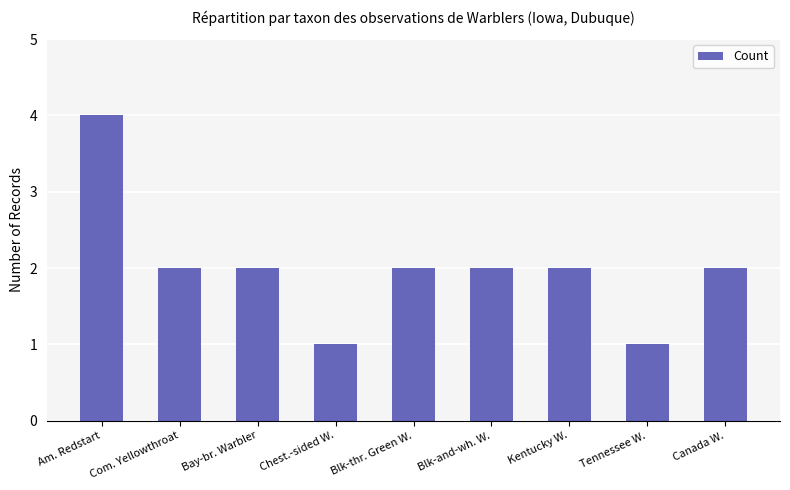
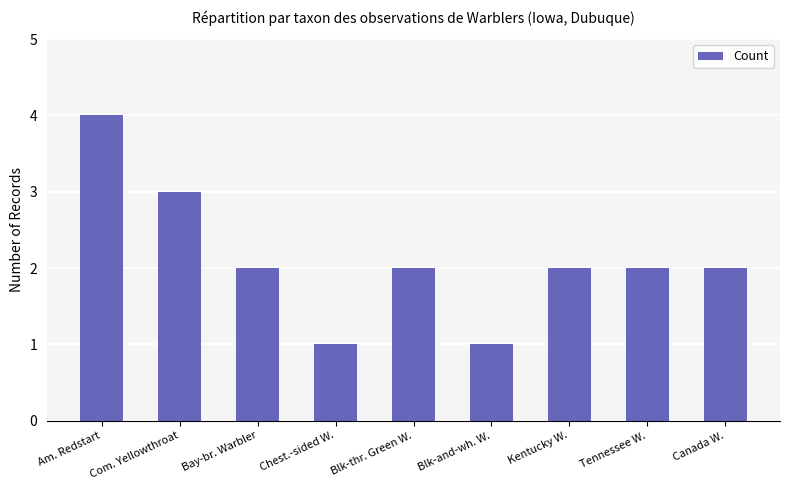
  {
    "Am. Redstart": 4,
-   "Com. Yellowthroat": 2,
+   "Com. Yellowthroat": 3,
    "Bay-br. Warbler": 2,
    "Chest.-sided W.": 1,
    "Blk-thr. Green W.": 2,
-   "Blk-and-wh. W.": 2,
+   "Blk-and-wh. W.": 1,
    "Kentucky W.": 2,
-   "Tennessee W.": 1,
+   "Tennessee W.": 2,
    "Canada W.": 2
  }
